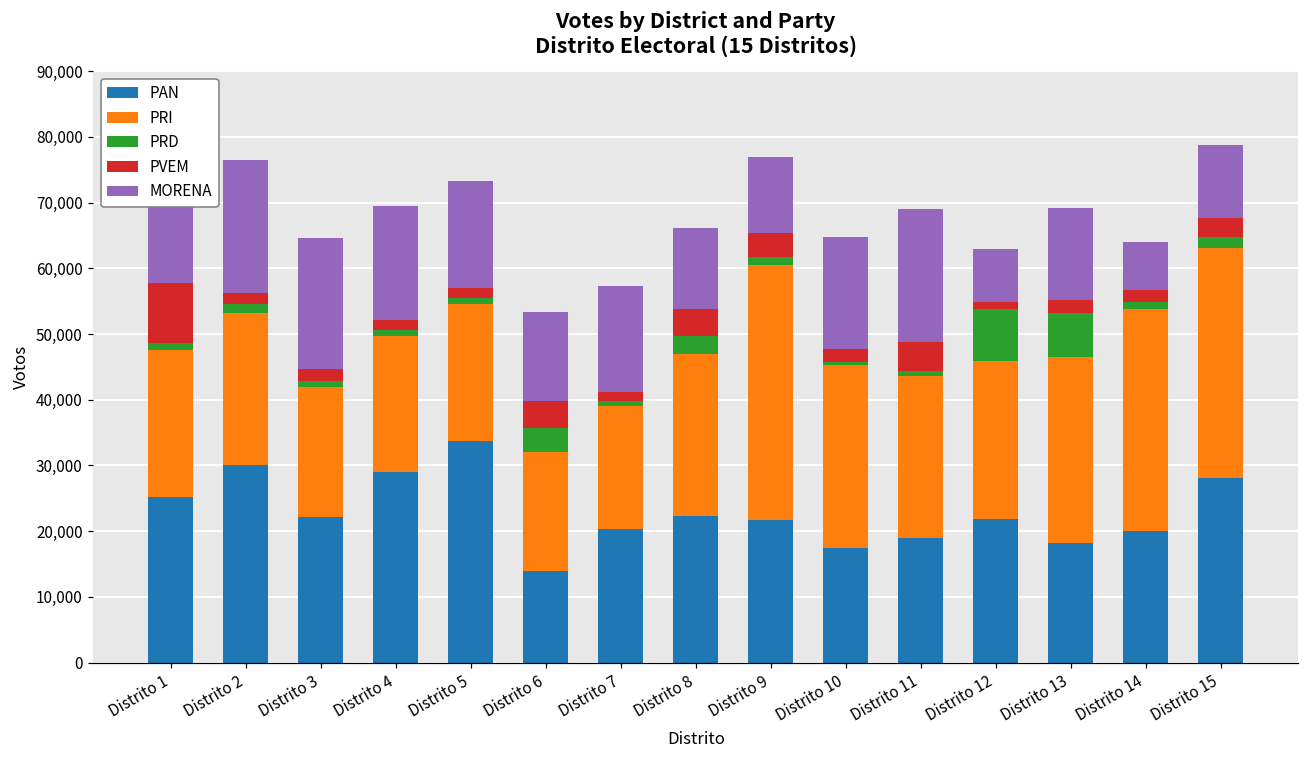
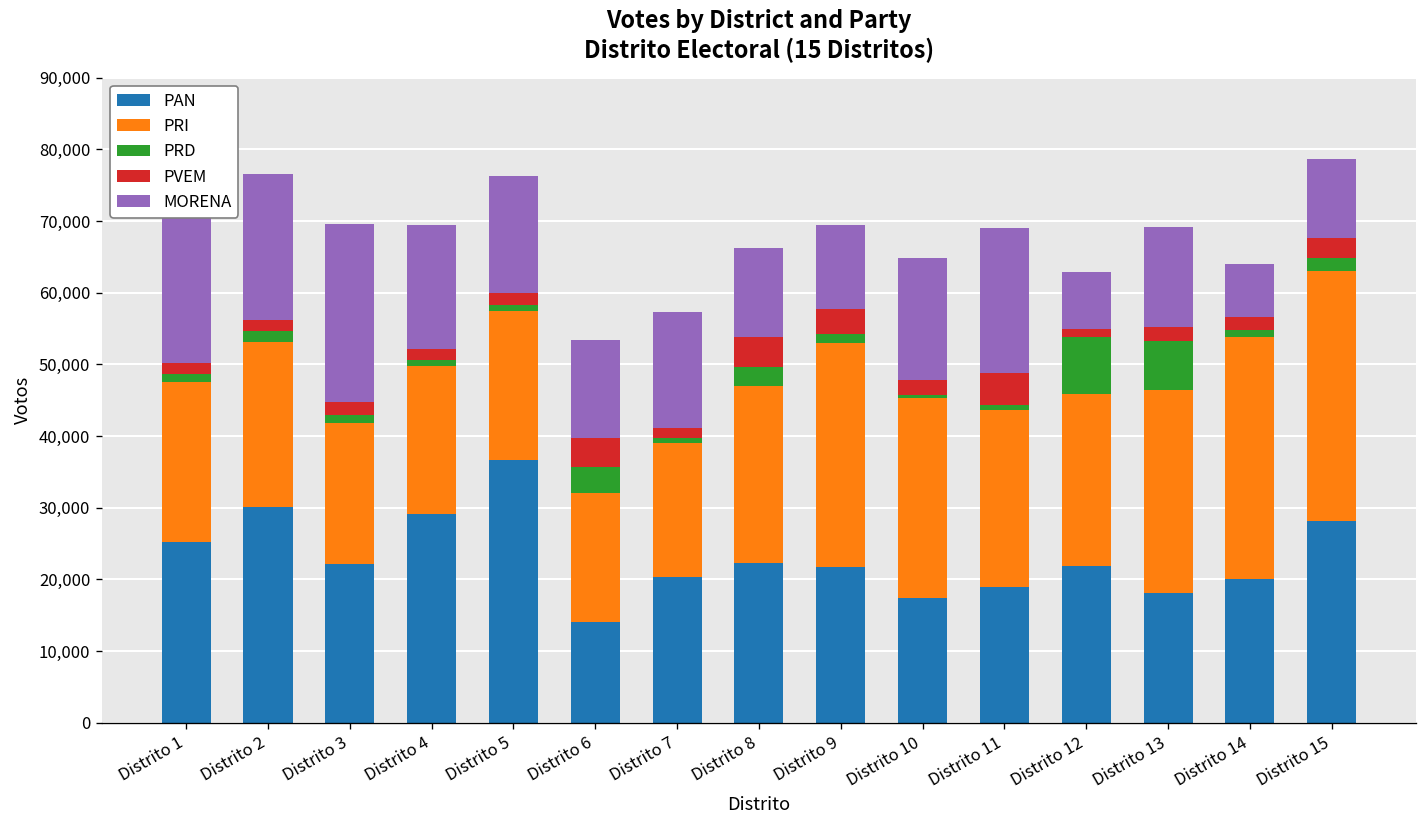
  {
    "PAN": {
      "Distrito 1": "25,000",
      "Distrito 2": "30,000",
      "Distrito 3": "22,000",
      "Distrito 4": "29,000",
-     "Distrito 5": "34,000",
+     "Distrito 5": "37,000",
      "Distrito 6": "14,000",
      "Distrito 7": "20,000",
      "Distrito 8": "22,000",
      "Distrito 9": "22,000",
      "Distrito 10": "17,000",
      "Distrito 11": "19,000",
      "Distrito 12": "22,000",
      "Distrito 13": "18,000",
      "Distrito 14": "20,000",
      "Distrito 15": "28,000"
    },
    "PRI": {
      "Distrito 1": "22,000",
      "Distrito 2": "23,000",
      "Distrito 3": "20,000",
      "Distrito 4": "21,000",
      "Distrito 5": "21,000",
      "Distrito 6": "18,000",
      "Distrito 7": "19,000",
      "Distrito 8": "25,000",
-     "Distrito 9": "39,000",
+     "Distrito 9": "31,000",
      "Distrito 10": "28,000",
      "Distrito 11": "25,000",
      "Distrito 12": "24,000",
      "Distrito 13": "28,000",
      "Distrito 14": "34,000",
      "Distrito 15": "35,000"
    },
    "PRD": {
      "Distrito 1": "1,000",
      "Distrito 2": "1,000",
      "Distrito 3": "1,000",
      "Distrito 4": "1,000",
      "Distrito 5": "1,000",
      "Distrito 6": "4,000",
      "Distrito 7": "1,000",
      "Distrito 8": "3,000",
      "Distrito 9": "1,000",
      "Distrito 10": "1,000",
      "Distrito 11": "1,000",
      "Distrito 12": "8,000",
      "Distrito 13": "7,000",
      "Distrito 14": "1,000",
      "Distrito 15": "2,000"
    },
    "PVEM": {
-     "Distrito 1": "9,000",
+     "Distrito 1": "2,000",
      "Distrito 2": "2,000",
      "Distrito 3": "2,000",
      "Distrito 4": "2,000",
      "Distrito 5": "2,000",
      "Distrito 6": "4,000",
      "Distrito 7": "1,000",
      "Distrito 8": "4,000",
      "Distrito 9": "4,000",
      "Distrito 10": "2,000",
      "Distrito 11": "4,000",
      "Distrito 12": "1,000",
      "Distrito 13": "2,000",
      "Distrito 14": "2,000",
      "Distrito 15": "3,000"
    },
    "MORENA": {
      "Distrito 2": "20,000",
-     "Distrito 3": "20,000",
+     "Distrito 3": "25,000",
      "Distrito 4": "17,000",
      "Distrito 5": "16,000",
      "Distrito 6": "14,000",
      "Distrito 7": "16,000",
      "Distrito 8": "12,000",
      "Distrito 9": "12,000",
      "Distrito 10": "17,000",
      "Distrito 11": "20,000",
      "Distrito 12": "8,000",
      "Distrito 13": "14,000",
      "Distrito 14": "7,000",
      "Distrito 15": "11,000"
    }
  }
